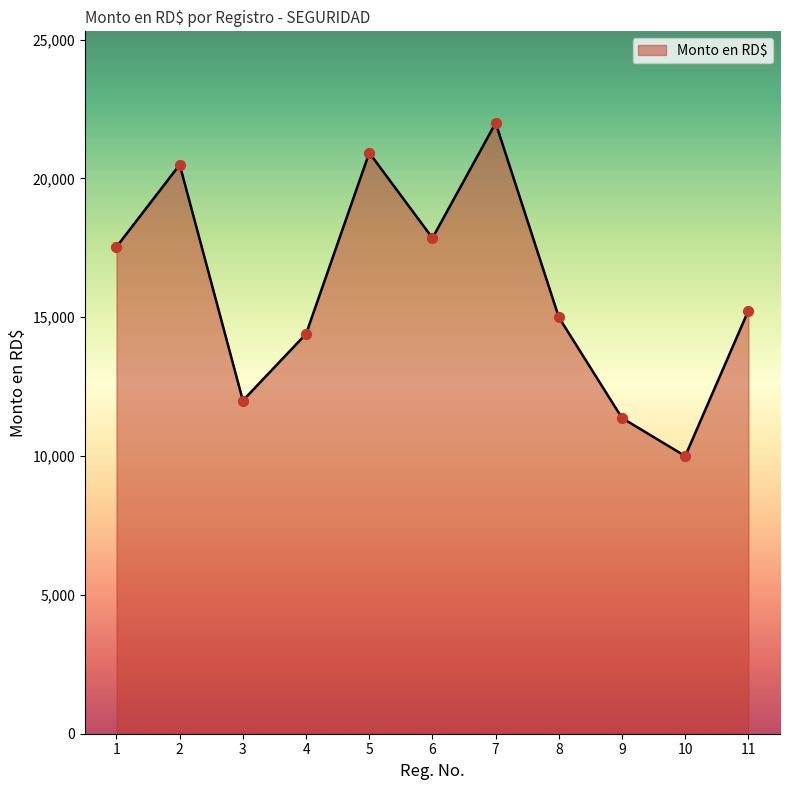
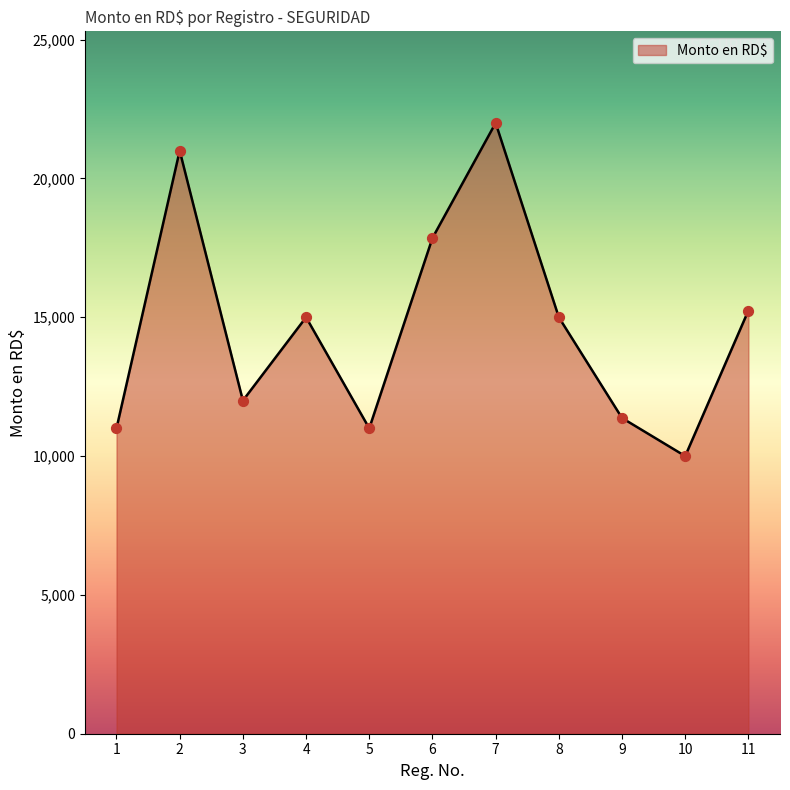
  {
-   "1": "17,500",
-   "2": "20,500",
+   "1": "11,000",
+   "2": "21,000",
    "3": "12,000",
-   "4": "14,400",
-   "5": "20,900",
+   "4": "15,000",
+   "5": "11,000",
    "6": "17,900",
    "7": "22,000",
    "8": "15,000",
    "9": "11,400",
    "10": "10,000",
    "11": "15,200"
  }
